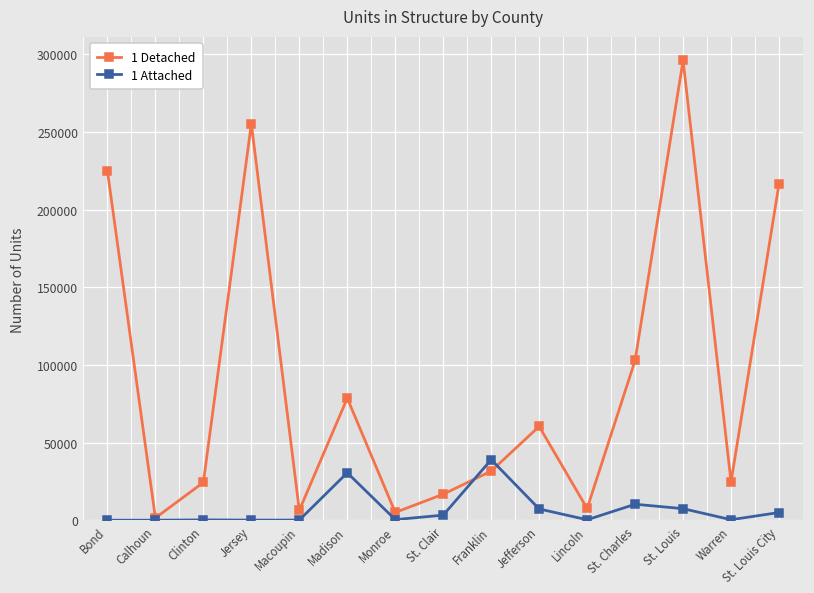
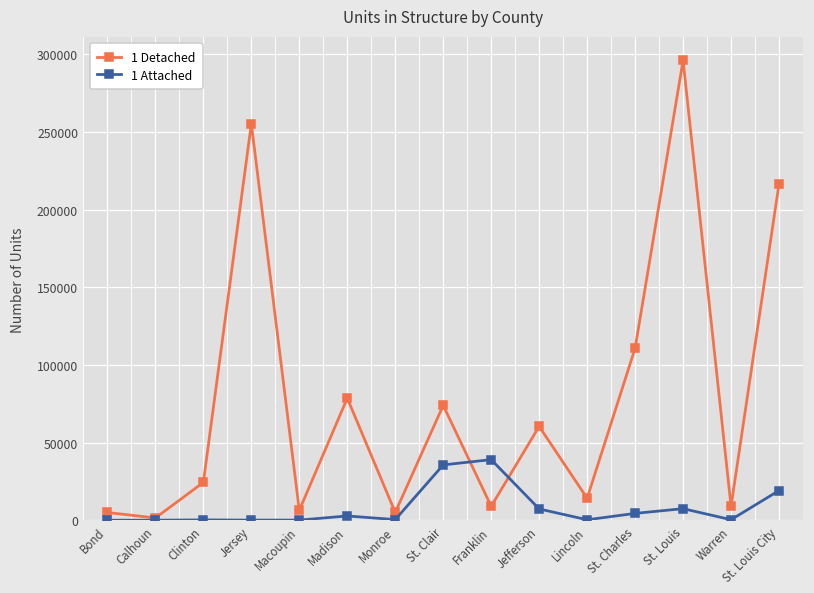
  {
    "1 Detached": {
-     "Bond": 225000,
+     "Bond": 5000,
      "Clinton": 24000,
      "Jersey": 255000,
      "Macoupin": 6000,
      "Madison": 79000,
      "Monroe": 5000,
-     "St. Clair": 17000,
-     "Franklin": 32000,
+     "St. Clair": 74000,
+     "Franklin": 9000,
      "Jefferson": 60000,
-     "Lincoln": 8000,
-     "St. Charles": 103000,
+     "Lincoln": 14000,
+     "St. Charles": 111000,
      "St. Louis": 296000,
-     "Warren": 25000,
+     "Warren": 9000,
      "St. Louis City": 217000
    },
    "1 Attached": {
      "Bond": 0,
      "Clinton": 0,
      "Jersey": 0,
      "Macoupin": 0,
-     "Madison": 31000,
+     "Madison": 3000,
      "Monroe": 0,
-     "St. Clair": 3000,
+     "St. Clair": 36000,
      "Franklin": 39000,
      "Jefferson": 7000,
      "Lincoln": 0,
-     "St. Charles": 10000,
+     "St. Charles": 4000,
      "St. Louis": 7000,
      "Warren": 0,
-     "St. Louis City": 5000
+     "St. Louis City": 19000
    }
  }
